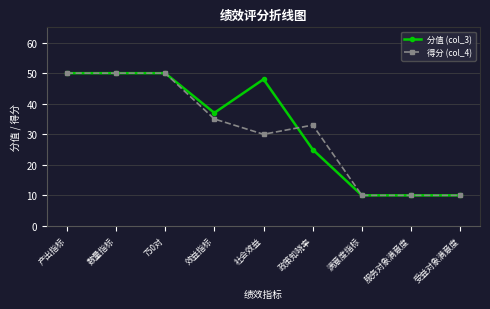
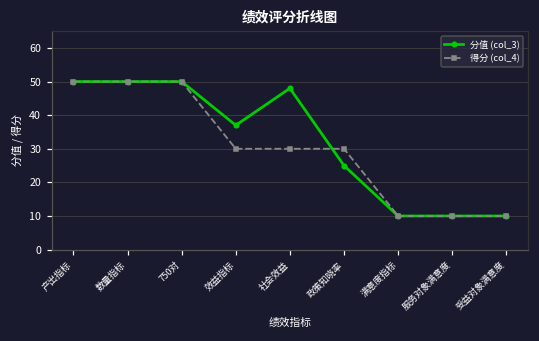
  {
    "分值 (col_3)": {
      "效益指标": 37,
      "社会效益": 48,
      "政策知晓率": 25
    },
    "得分 (col_4)": {
-     "效益指标": 35,
+     "效益指标": 30,
      "社会效益": 30,
-     "政策知晓率": 33
+     "政策知晓率": 30
    }
  }
